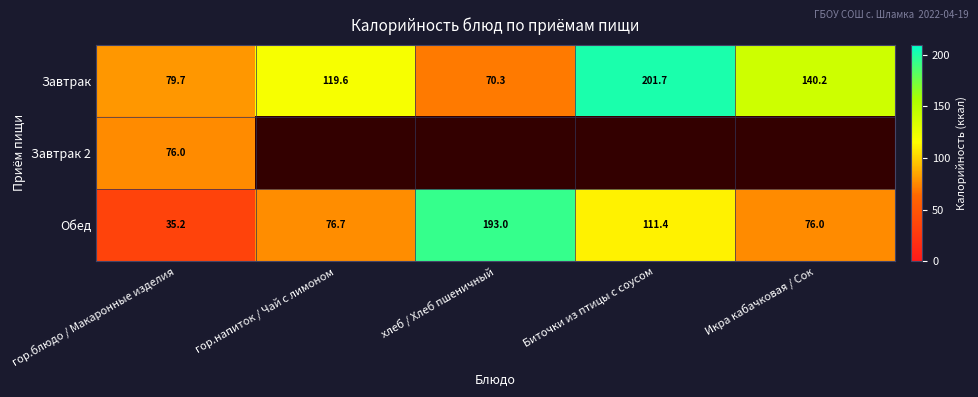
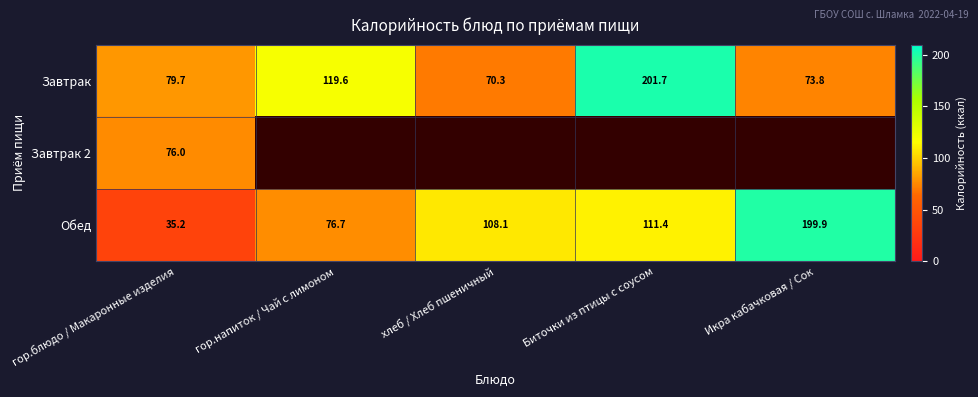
  {
    "Завтрак": {
      "гор.блюдо / Макаронные изделия": 79.7,
      "гор.напиток / Чай с лимоном": 119.6,
      "хлеб / Хлеб пшеничный": 70.3,
      "Биточки из птицы с соусом": 201.7,
-     "Икра кабачковая / Сок": 140.2
+     "Икра кабачковая / Сок": 73.8
    },
    "Завтрак 2": {
      "гор.блюдо / Макаронные изделия": 76.0
    },
    "Обед": {
      "гор.блюдо / Макаронные изделия": 35.2,
      "гор.напиток / Чай с лимоном": 76.7,
-     "хлеб / Хлеб пшеничный": 193.0,
+     "хлеб / Хлеб пшеничный": 108.1,
      "Биточки из птицы с соусом": 111.4,
-     "Икра кабачковая / Сок": 76.0
+     "Икра кабачковая / Сок": 199.9
    }
  }
